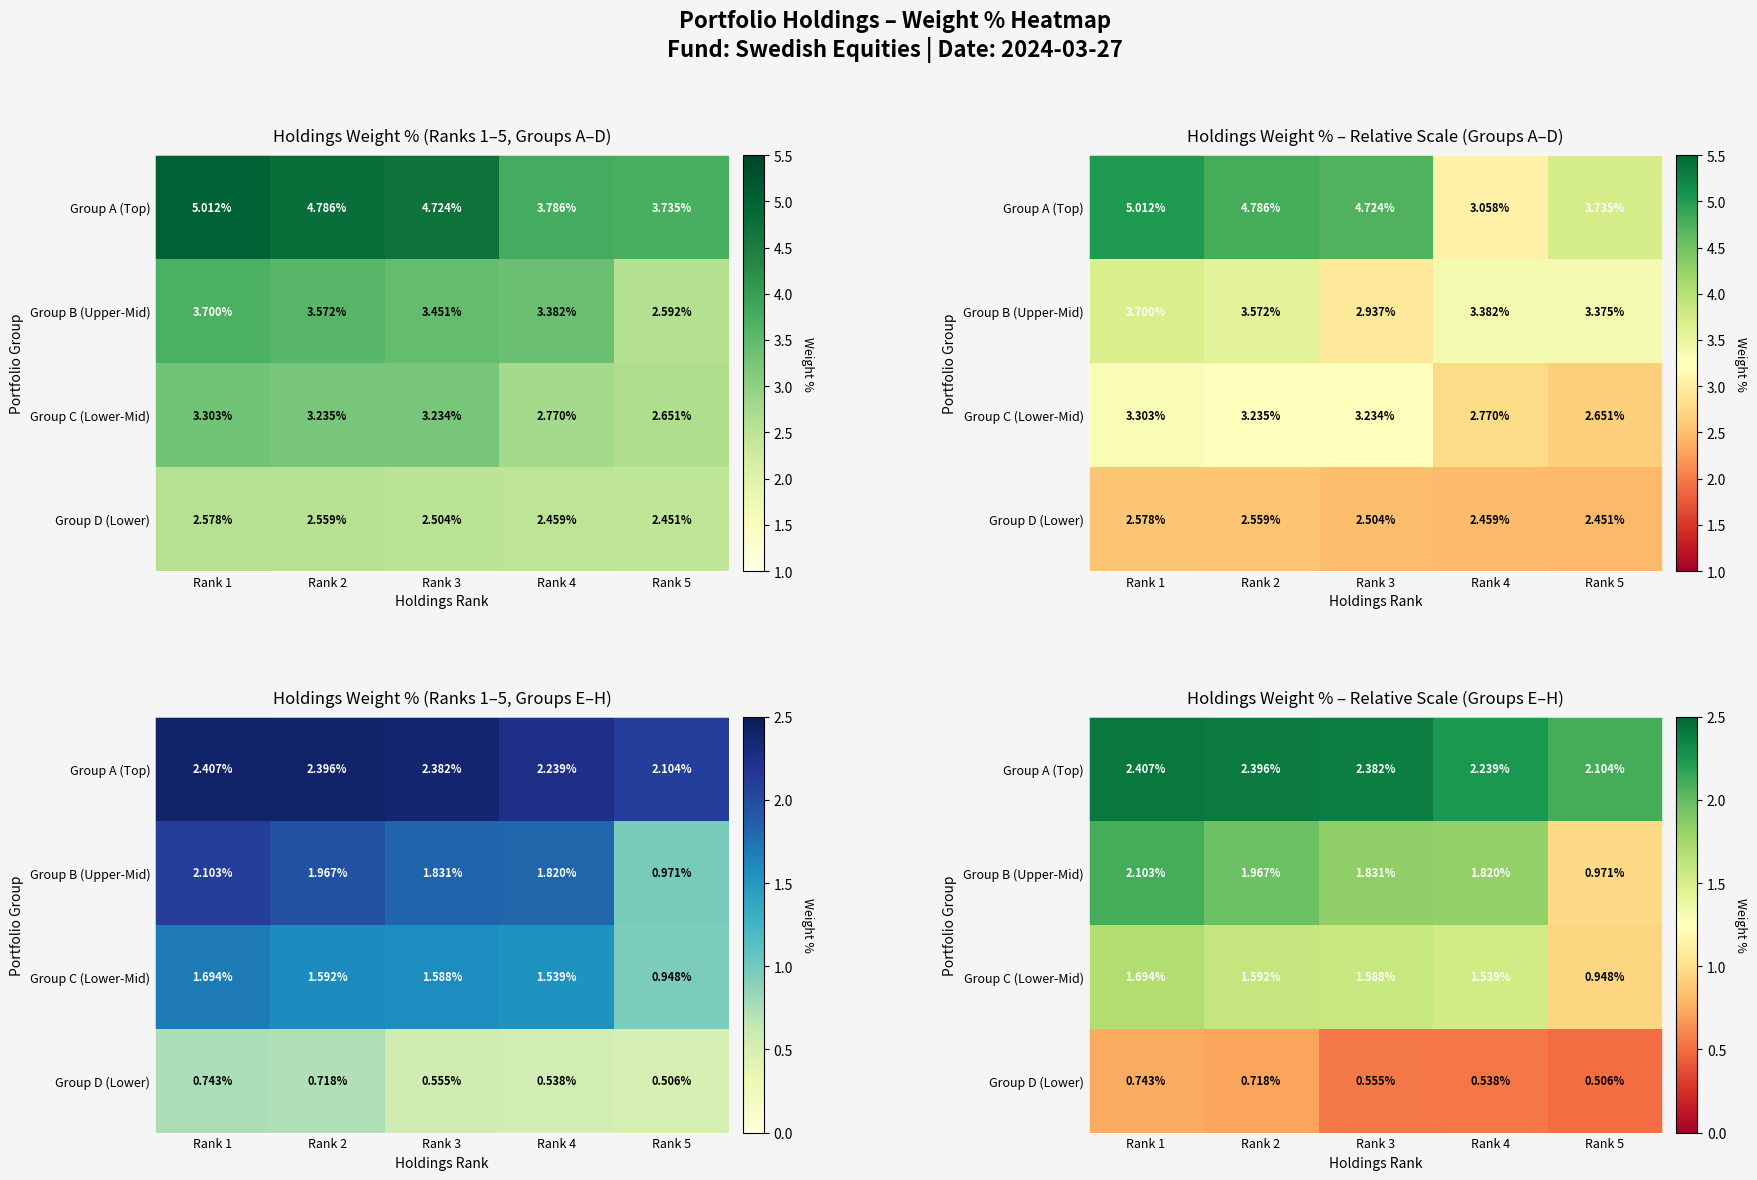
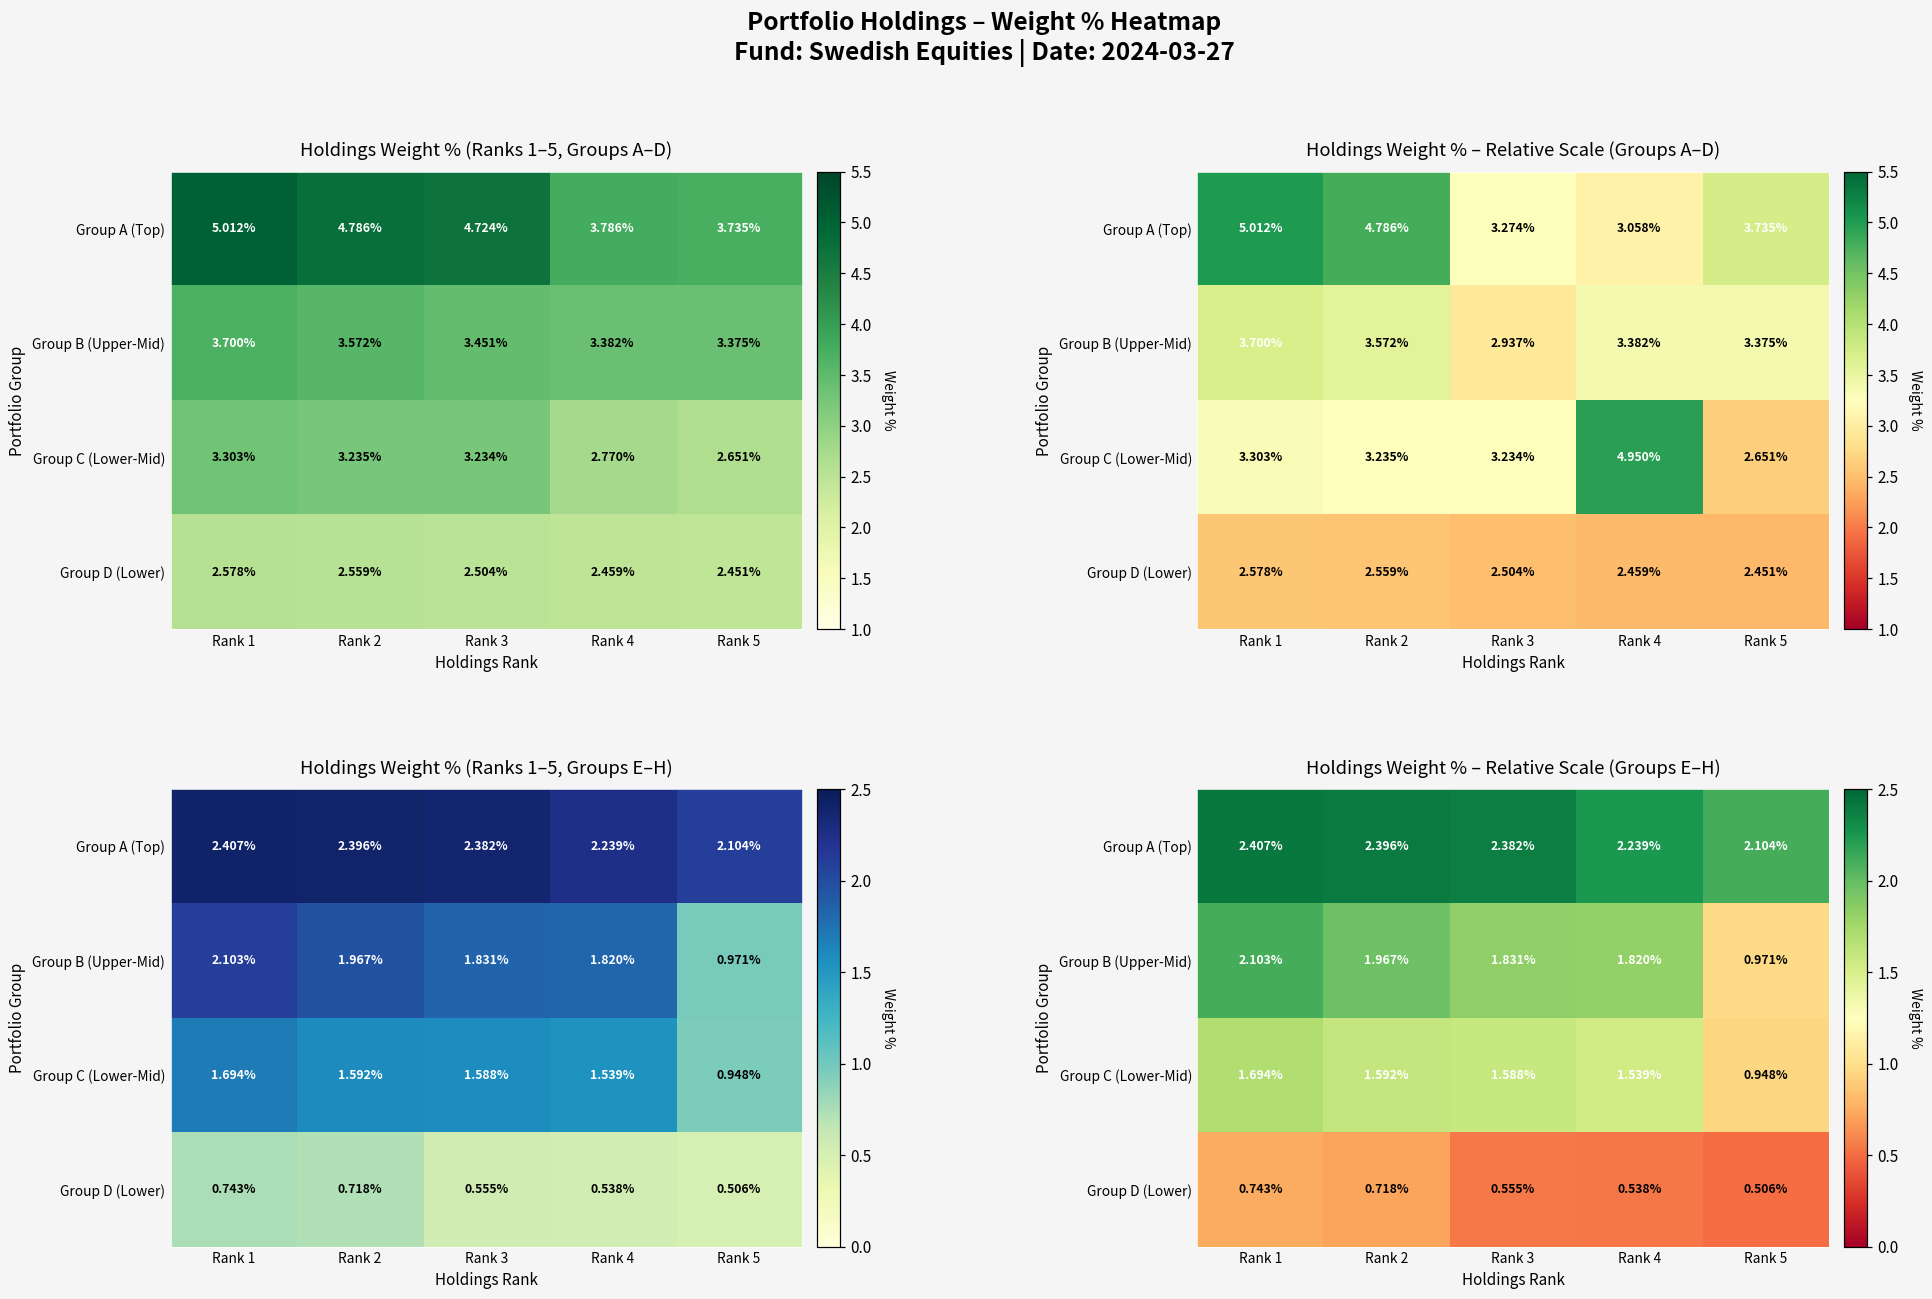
  {
    "Holdings Weight % (Ranks 1–5, Groups A–D)": {
      "Group A (Top)": {
        "Rank 1": "5.012%",
        "Rank 2": "4.786%",
        "Rank 3": "4.724%",
        "Rank 4": "3.786%",
        "Rank 5": "3.735%"
      },
      "Group B (Upper-Mid)": {
        "Rank 1": "3.700%",
        "Rank 2": "3.572%",
        "Rank 3": "3.451%",
        "Rank 4": "3.382%",
-       "Rank 5": "2.592%"
+       "Rank 5": "3.375%"
      },
      "Group C (Lower-Mid)": {
        "Rank 1": "3.303%",
        "Rank 2": "3.235%",
        "Rank 3": "3.234%",
        "Rank 4": "2.770%",
        "Rank 5": "2.651%"
      },
      "Group D (Lower)": {
        "Rank 1": "2.578%",
        "Rank 2": "2.559%",
        "Rank 3": "2.504%",
        "Rank 4": "2.459%",
        "Rank 5": "2.451%"
      }
    },
    "Holdings Weight % – Relative Scale (Groups A–D)": {
      "Group A (Top)": {
        "Rank 1": "5.012%",
        "Rank 2": "4.786%",
-       "Rank 3": "4.724%",
+       "Rank 3": "3.274%",
        "Rank 4": "3.058%",
        "Rank 5": "3.735%"
      },
      "Group B (Upper-Mid)": {
        "Rank 1": "3.700%",
        "Rank 2": "3.572%",
        "Rank 3": "2.937%",
        "Rank 4": "3.382%",
        "Rank 5": "3.375%"
      },
      "Group C (Lower-Mid)": {
        "Rank 1": "3.303%",
        "Rank 2": "3.235%",
        "Rank 3": "3.234%",
-       "Rank 4": "2.770%",
+       "Rank 4": "4.950%",
        "Rank 5": "2.651%"
      },
      "Group D (Lower)": {
        "Rank 1": "2.578%",
        "Rank 2": "2.559%",
        "Rank 3": "2.504%",
        "Rank 4": "2.459%",
        "Rank 5": "2.451%"
      }
    },
    "Holdings Weight % (Ranks 1–5, Groups E–H)": {
      "Group A (Top)": {
        "Rank 1": "2.407%",
        "Rank 2": "2.396%",
        "Rank 3": "2.382%",
        "Rank 4": "2.239%",
        "Rank 5": "2.104%"
      },
      "Group B (Upper-Mid)": {
        "Rank 1": "2.103%",
        "Rank 2": "1.967%",
        "Rank 3": "1.831%",
        "Rank 4": "1.820%",
        "Rank 5": "0.971%"
      },
      "Group C (Lower-Mid)": {
        "Rank 1": "1.694%",
        "Rank 2": "1.592%",
        "Rank 3": "1.588%",
        "Rank 4": "1.539%",
        "Rank 5": "0.948%"
      },
      "Group D (Lower)": {
        "Rank 1": "0.743%",
        "Rank 2": "0.718%",
        "Rank 3": "0.555%",
        "Rank 4": "0.538%",
        "Rank 5": "0.506%"
      }
    },
    "Holdings Weight % – Relative Scale (Groups E–H)": {
      "Group A (Top)": {
        "Rank 1": "2.407%",
        "Rank 2": "2.396%",
        "Rank 3": "2.382%",
        "Rank 4": "2.239%",
        "Rank 5": "2.104%"
      },
      "Group B (Upper-Mid)": {
        "Rank 1": "2.103%",
        "Rank 2": "1.967%",
        "Rank 3": "1.831%",
        "Rank 4": "1.820%",
        "Rank 5": "0.971%"
      },
      "Group C (Lower-Mid)": {
        "Rank 1": "1.694%",
        "Rank 2": "1.592%",
        "Rank 3": "1.588%",
        "Rank 4": "1.539%",
        "Rank 5": "0.948%"
      },
      "Group D (Lower)": {
        "Rank 1": "0.743%",
        "Rank 2": "0.718%",
        "Rank 3": "0.555%",
        "Rank 4": "0.538%",
        "Rank 5": "0.506%"
      }
    }
  }
